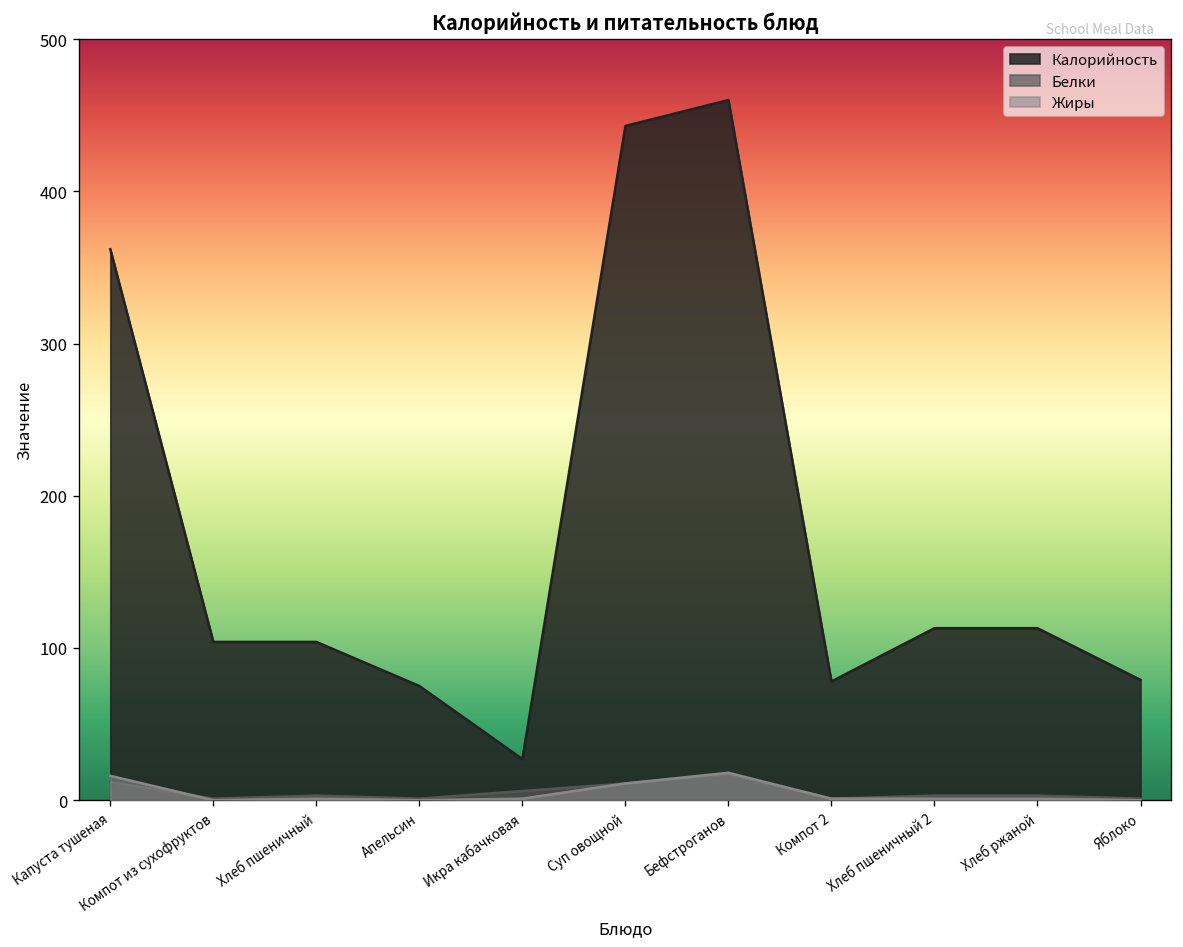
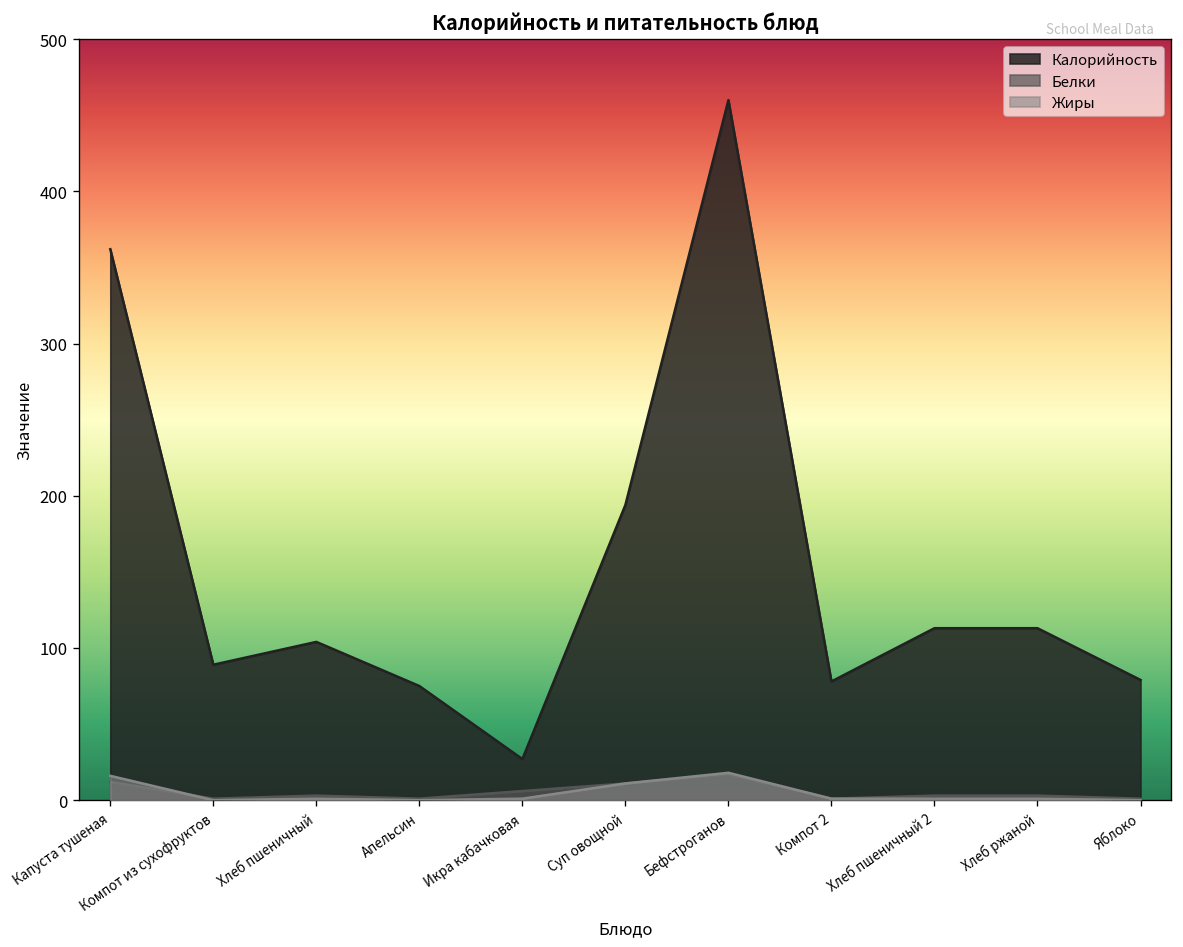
  {
    "Калорийность": {
      "Капуста тушеная": 362,
-     "Компот из сухофруктов": 104,
+     "Компот из сухофруктов": 89,
      "Хлеб пшеничный": 104,
      "Апельсин": 75,
      "Икра кабачковая": 27,
-     "Суп овощной": 443,
+     "Суп овощной": 194,
      "Бефстроганов": 460,
      "Компот 2": 78,
      "Хлеб пшеничный 2": 113,
      "Хлеб ржаной": 113,
      "Яблоко": 79
    }
  }
